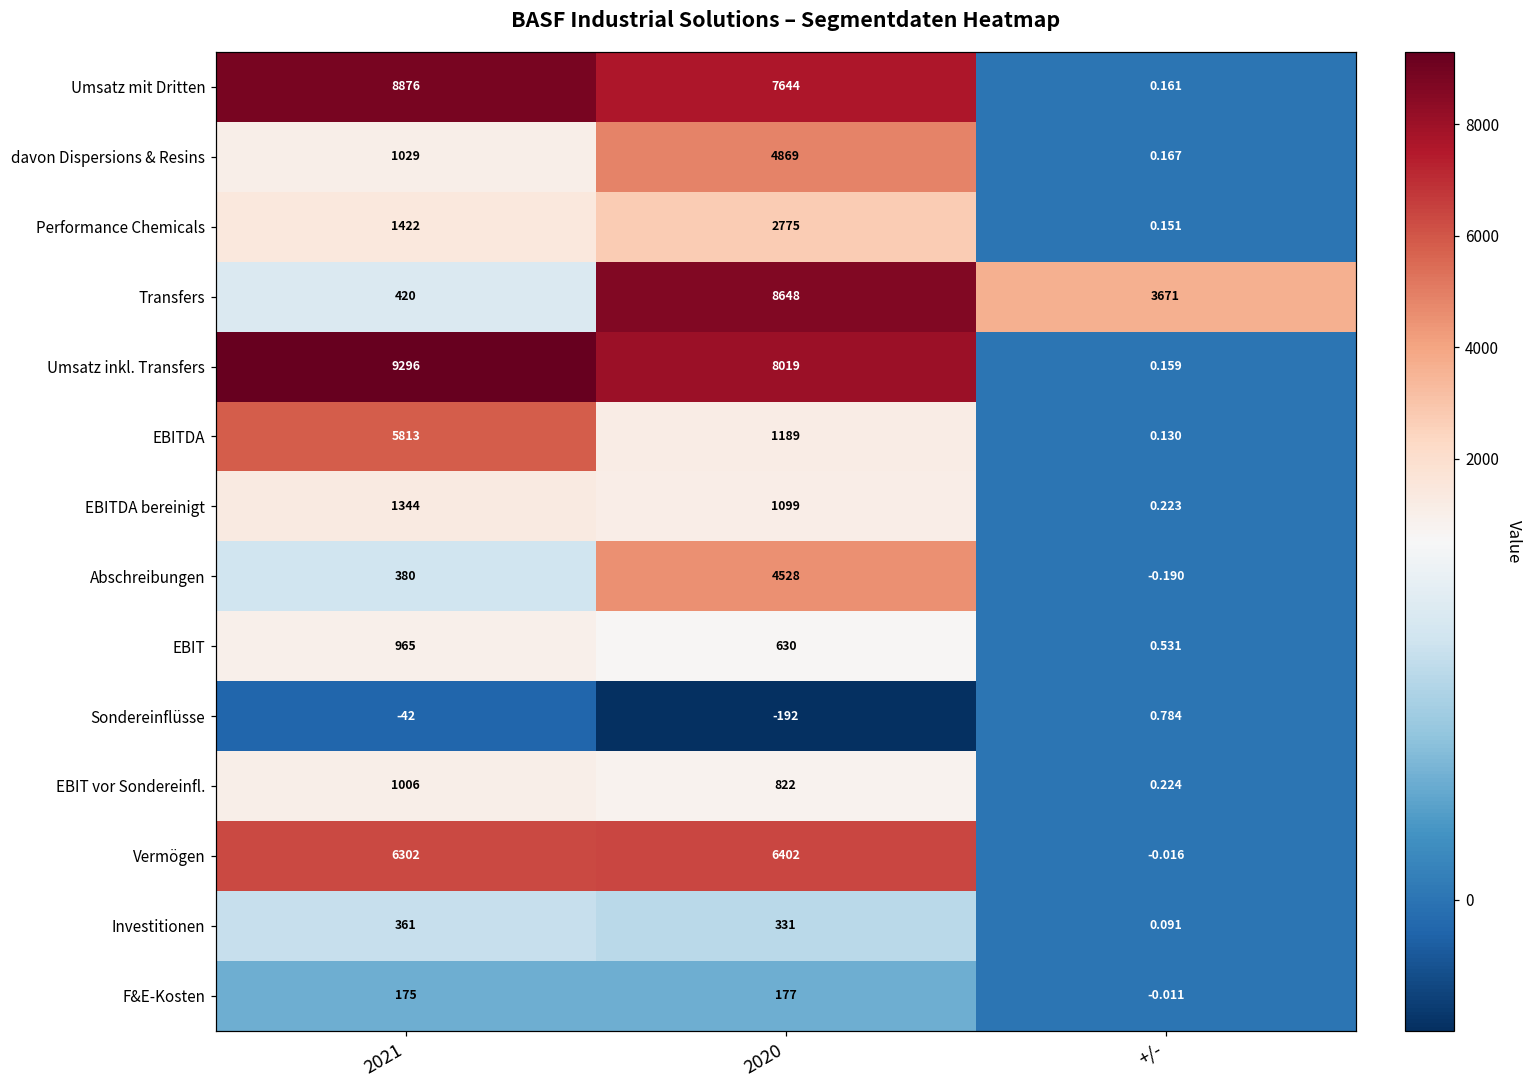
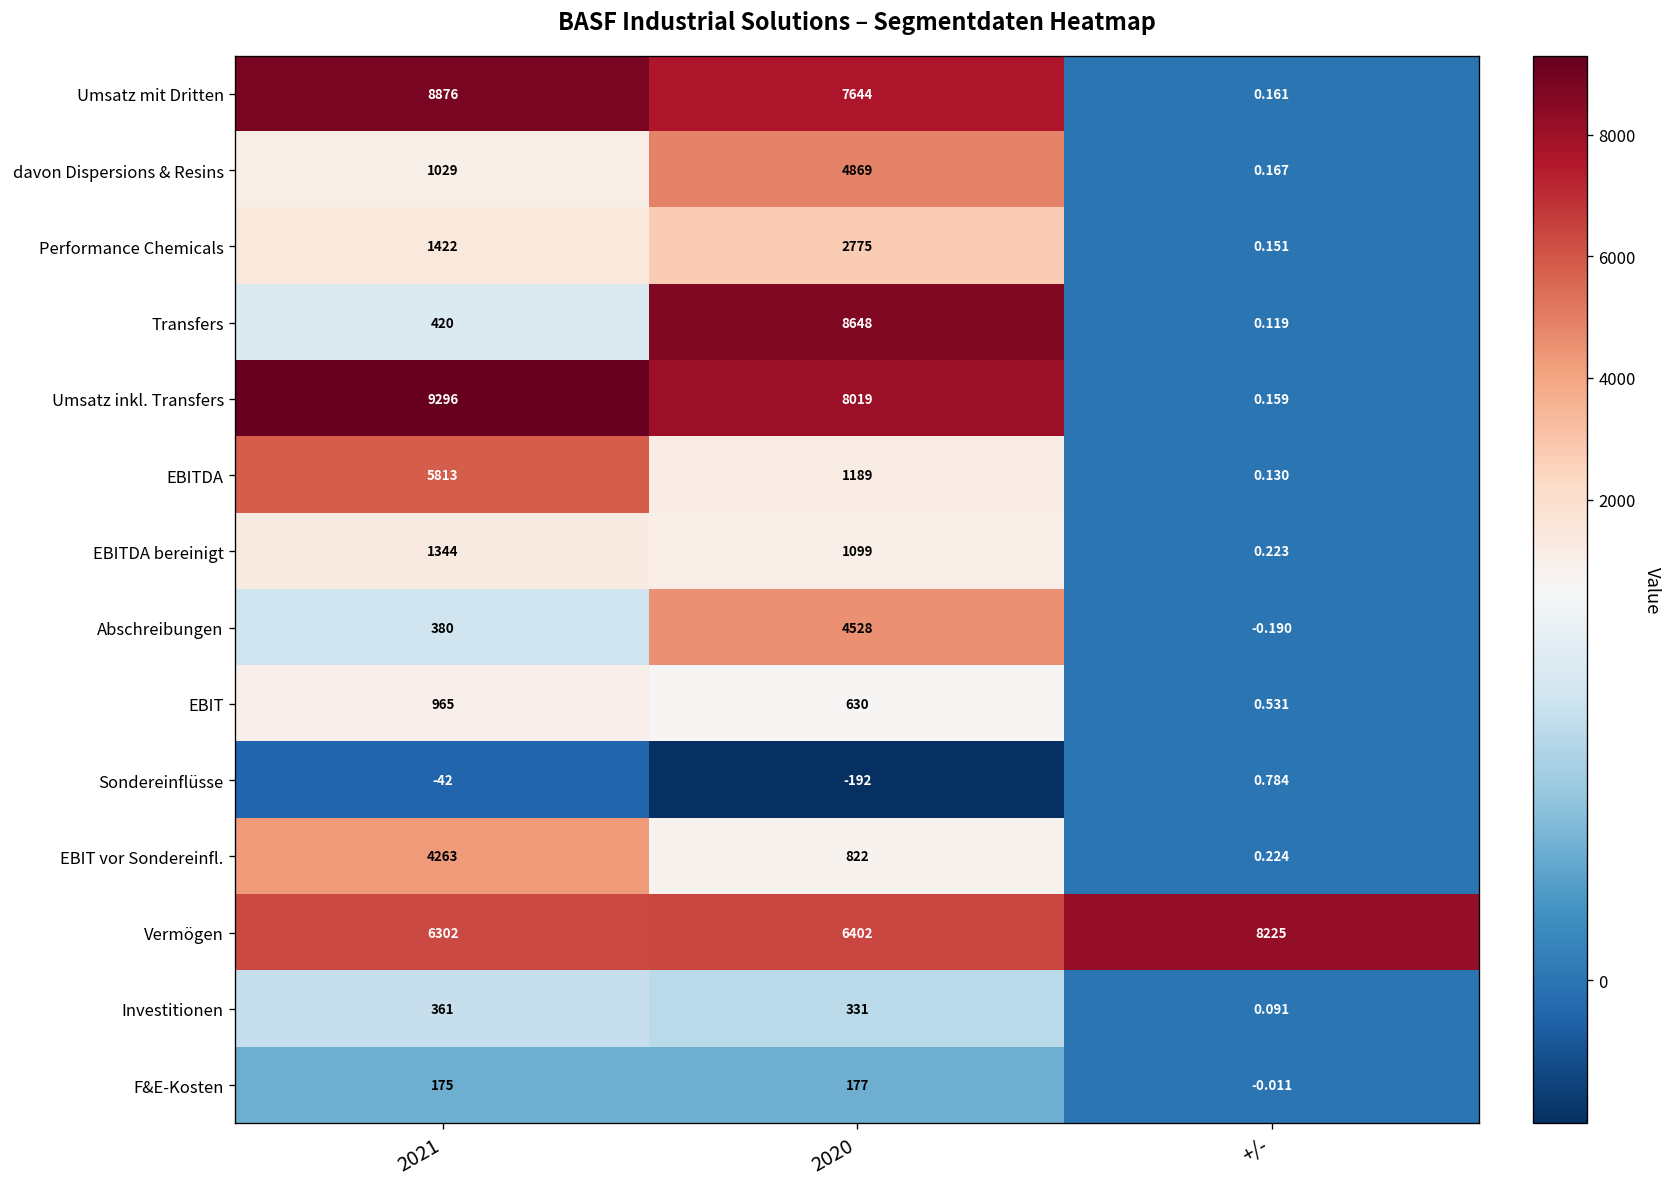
  {
    "Umsatz mit Dritten": {
      "2021": 8876,
      "2020": 7644,
      "+/-": 0.161
    },
    "davon Dispersions & Resins": {
      "2021": 1029,
      "2020": 4869,
      "+/-": 0.167
    },
    "Performance Chemicals": {
      "2021": 1422,
      "2020": 2775,
      "+/-": 0.151
    },
    "Transfers": {
      "2021": 420,
      "2020": 8648,
-     "+/-": 3671
+     "+/-": 0.119
    },
    "Umsatz inkl. Transfers": {
      "2021": 9296,
      "2020": 8019,
      "+/-": 0.159
    },
    "EBITDA": {
      "2021": 5813,
      "2020": 1189,
      "+/-": 0.130
    },
    "EBITDA bereinigt": {
      "2021": 1344,
      "2020": 1099,
      "+/-": 0.223
    },
    "Abschreibungen": {
      "2021": 380,
      "2020": 4528,
      "+/-": -0.190
    },
    "EBIT": {
      "2021": 965,
      "2020": 630,
      "+/-": 0.531
    },
    "Sondereinflüsse": {
      "2021": -42,
      "2020": -192,
      "+/-": 0.784
    },
    "EBIT vor Sondereinfl.": {
-     "2021": 1006,
+     "2021": 4263,
      "2020": 822,
      "+/-": 0.224
    },
    "Vermögen": {
      "2021": 6302,
      "2020": 6402,
-     "+/-": -0.016
+     "+/-": 8225
    },
    "Investitionen": {
      "2021": 361,
      "2020": 331,
      "+/-": 0.091
    },
    "F&E-Kosten": {
      "2021": 175,
      "2020": 177,
      "+/-": -0.011
    }
  }
